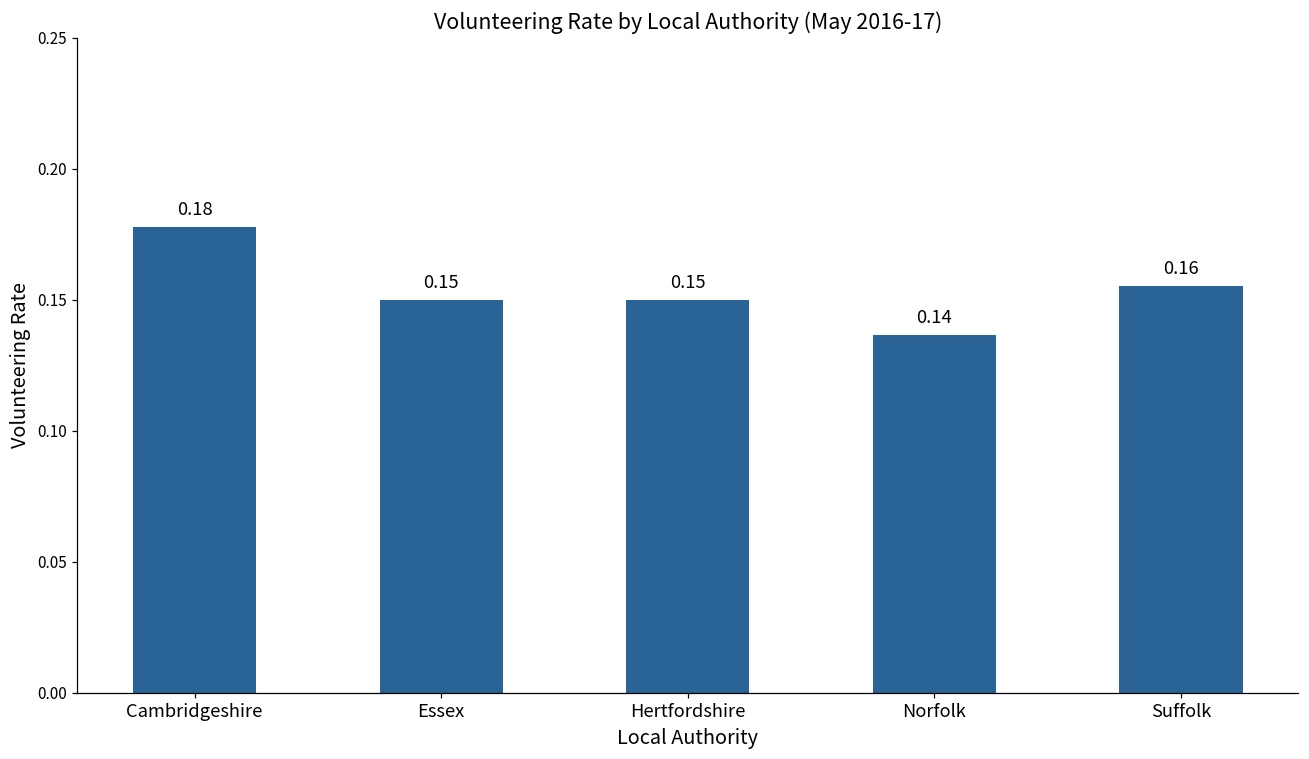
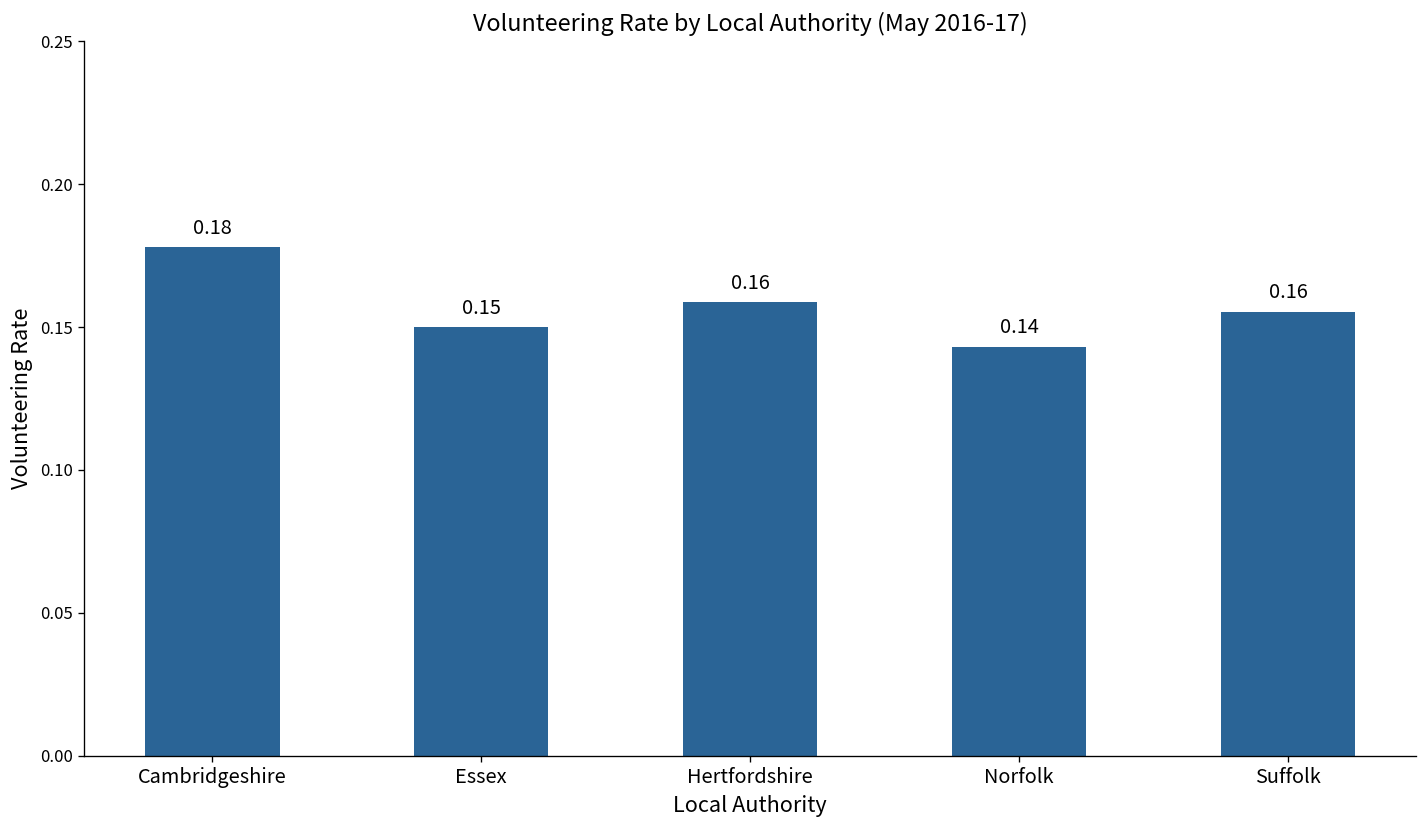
  {
    "Cambridgeshire": 0.18,
    "Essex": 0.15,
-   "Hertfordshire": 0.15,
-   "Norfolk": 0.137,
+   "Hertfordshire": 0.16,
+   "Norfolk": 0.143,
    "Suffolk": 0.16
  }
